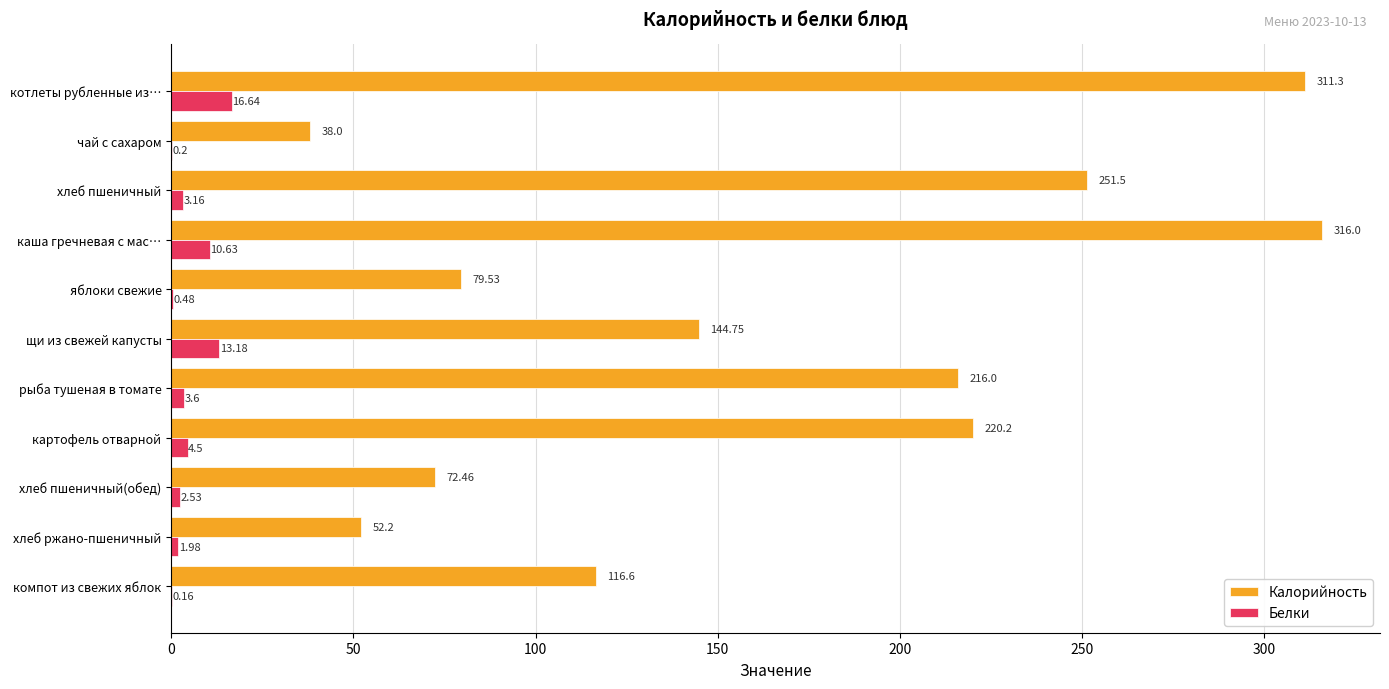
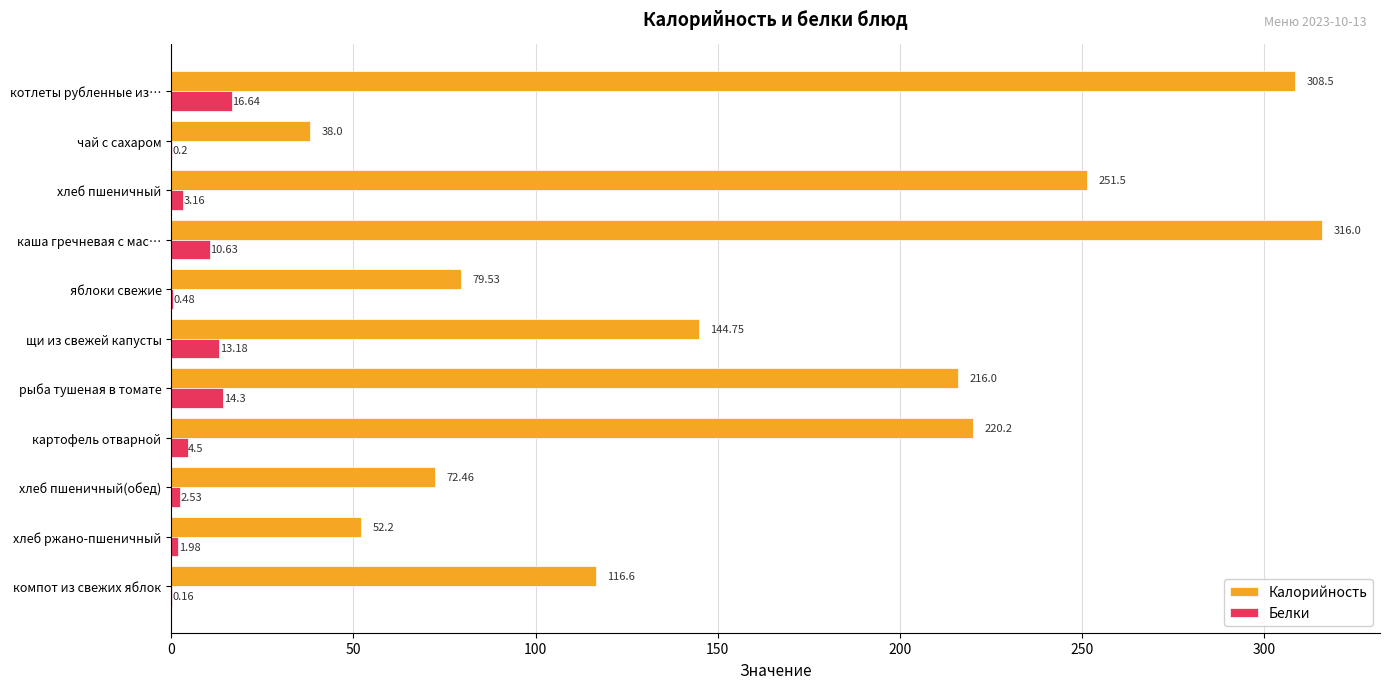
  {
    "Калорийность": {
-     "котлеты рубленные из…": 311.3,
+     "котлеты рубленные из…": 308.5,
      "чай с сахаром": 38.0,
      "хлеб пшеничный": 251.5,
      "каша гречневая с мас…": 316.0,
      "яблоки свежие": 79.53,
      "щи из свежей капусты": 144.75,
      "рыба тушеная в томате": 216.0,
      "картофель отварной": 220.2,
      "хлеб пшеничный(обед)": 72.46,
      "хлеб ржано-пшеничный": 52.2,
      "компот из свежих яблок": 116.6
    },
    "Белки": {
      "котлеты рубленные из…": 16.64,
      "чай с сахаром": 0.2,
      "хлеб пшеничный": 3.16,
      "каша гречневая с мас…": 10.63,
      "яблоки свежие": 0.48,
      "щи из свежей капусты": 13.18,
-     "рыба тушеная в томате": 3.6,
+     "рыба тушеная в томате": 14.3,
      "картофель отварной": 4.5,
      "хлеб пшеничный(обед)": 2.53,
      "хлеб ржано-пшеничный": 1.98,
      "компот из свежих яблок": 0.16
    }
  }
